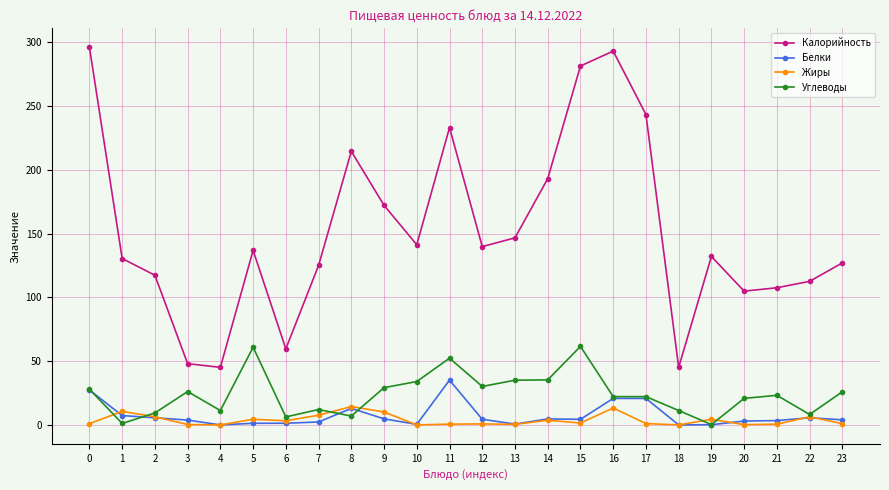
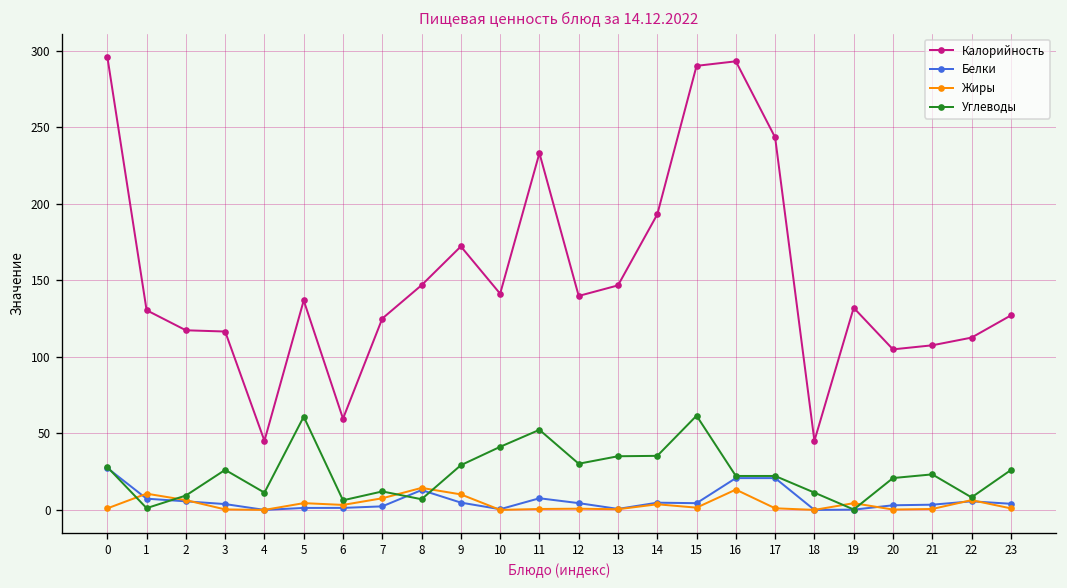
  {
    "Калорийность": {
      "0": 296,
      "1": 130,
      "2": 117,
-     "3": 48,
+     "3": 117,
      "4": 45,
      "5": 137,
      "6": 60,
      "7": 125,
-     "8": 214,
+     "8": 147,
      "9": 172,
      "10": 141,
      "11": 233,
      "12": 140,
      "13": 147,
      "14": 193,
-     "15": 281,
+     "15": 290,
      "16": 293,
      "17": 243,
      "18": 45,
      "19": 132,
      "20": 105,
      "21": 108,
      "22": 113,
      "23": 127
    },
    "Белки": {
      "1": 7,
      "3": 4,
      "5": 1,
      "7": 2,
      "9": 5,
-     "11": 35,
+     "11": 8,
      "12": 4,
      "15": 4,
      "20": 3,
      "21": 3,
      "23": 4
    },
    "Жиры": {
      "0": 1,
      "1": 11,
      "3": 0,
      "5": 4,
      "7": 8,
      "9": 10,
      "11": 1,
      "12": 1,
      "15": 1,
      "16": 13,
      "17": 1,
      "19": 4,
      "20": 0,
      "21": 1,
      "23": 1
    },
    "Углеводы": {
      "1": 1,
      "2": 9,
      "3": 26,
      "4": 11,
      "5": 61,
      "6": 6,
      "7": 12,
      "8": 7,
      "9": 29,
-     "10": 34,
+     "10": 41,
      "11": 52,
      "12": 30,
      "13": 35,
      "14": 35,
      "15": 62,
      "18": 11,
      "20": 21,
      "21": 23,
      "23": 26
    }
  }
